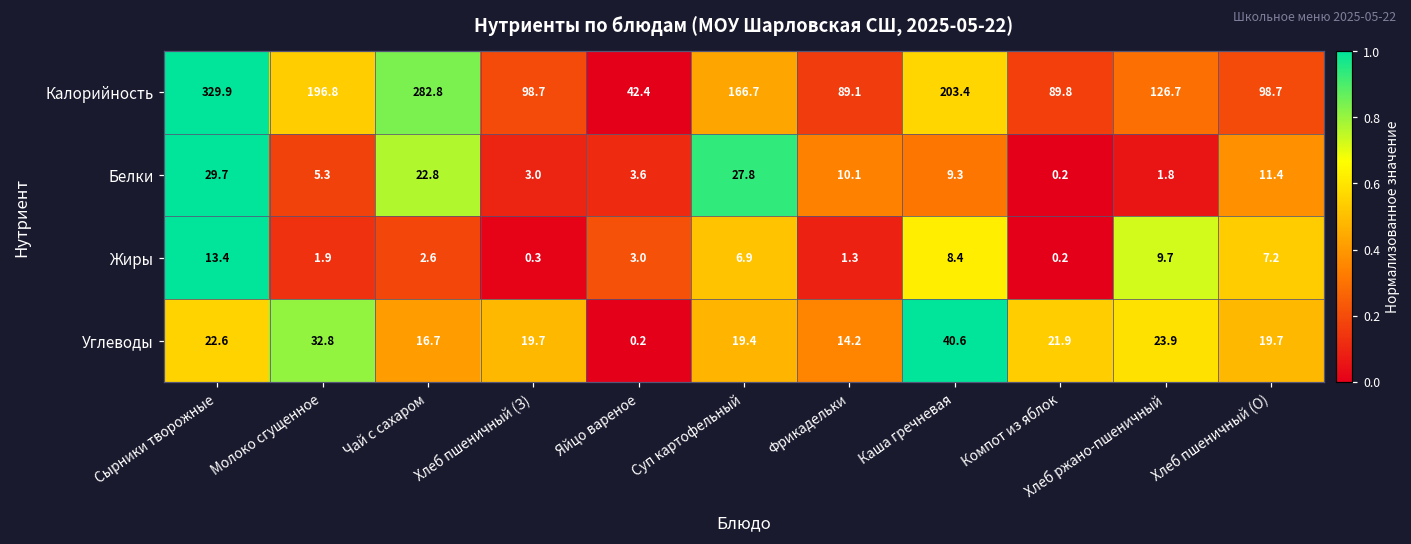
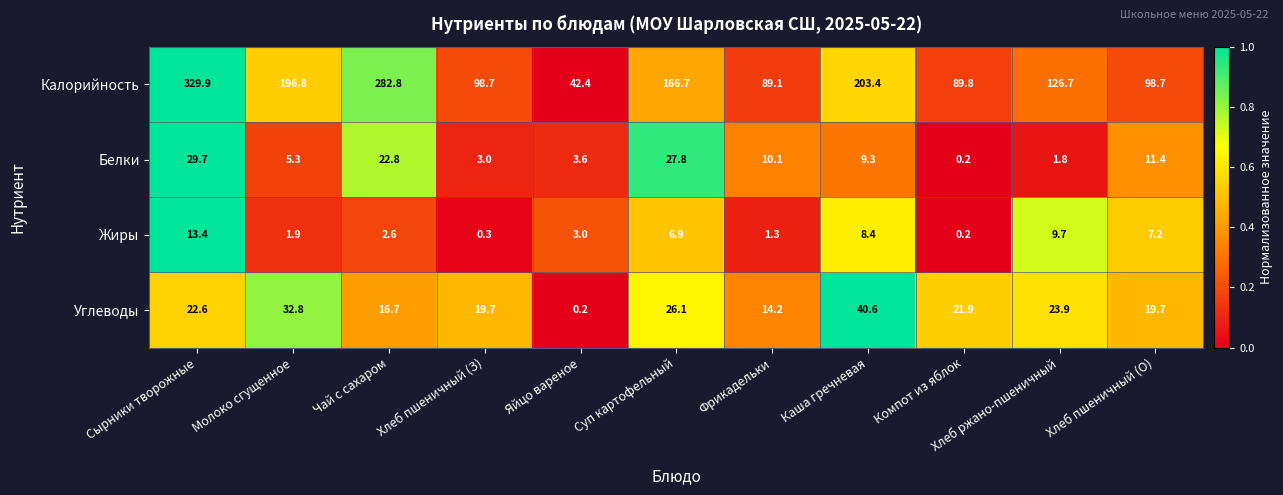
  {
    "Калорийность": {
      "Сырники творожные": 329.9,
      "Молоко сгущенное": 196.8,
      "Чай с сахаром": 282.8,
      "Хлеб пшеничный (З)": 98.7,
      "Яйцо вареное": 42.4,
      "Суп картофельный": 166.7,
      "Фрикадельки": 89.1,
      "Каша гречневая": 203.4,
      "Компот из яблок": 89.8,
      "Хлеб ржано-пшеничный": 126.7,
      "Хлеб пшеничный (О)": 98.7
    },
    "Белки": {
      "Сырники творожные": 29.7,
      "Молоко сгущенное": 5.3,
      "Чай с сахаром": 22.8,
      "Хлеб пшеничный (З)": 3.0,
      "Яйцо вареное": 3.6,
      "Суп картофельный": 27.8,
      "Фрикадельки": 10.1,
      "Каша гречневая": 9.3,
      "Компот из яблок": 0.2,
      "Хлеб ржано-пшеничный": 1.8,
      "Хлеб пшеничный (О)": 11.4
    },
    "Жиры": {
      "Сырники творожные": 13.4,
      "Молоко сгущенное": 1.9,
      "Чай с сахаром": 2.6,
      "Хлеб пшеничный (З)": 0.3,
      "Яйцо вареное": 3.0,
      "Суп картофельный": 6.9,
      "Фрикадельки": 1.3,
      "Каша гречневая": 8.4,
      "Компот из яблок": 0.2,
      "Хлеб ржано-пшеничный": 9.7,
      "Хлеб пшеничный (О)": 7.2
    },
    "Углеводы": {
      "Сырники творожные": 22.6,
      "Молоко сгущенное": 32.8,
      "Чай с сахаром": 16.7,
      "Хлеб пшеничный (З)": 19.7,
      "Яйцо вареное": 0.2,
-     "Суп картофельный": 19.4,
+     "Суп картофельный": 26.1,
      "Фрикадельки": 14.2,
      "Каша гречневая": 40.6,
      "Компот из яблок": 21.9,
      "Хлеб ржано-пшеничный": 23.9,
      "Хлеб пшеничный (О)": 19.7
    }
  }
